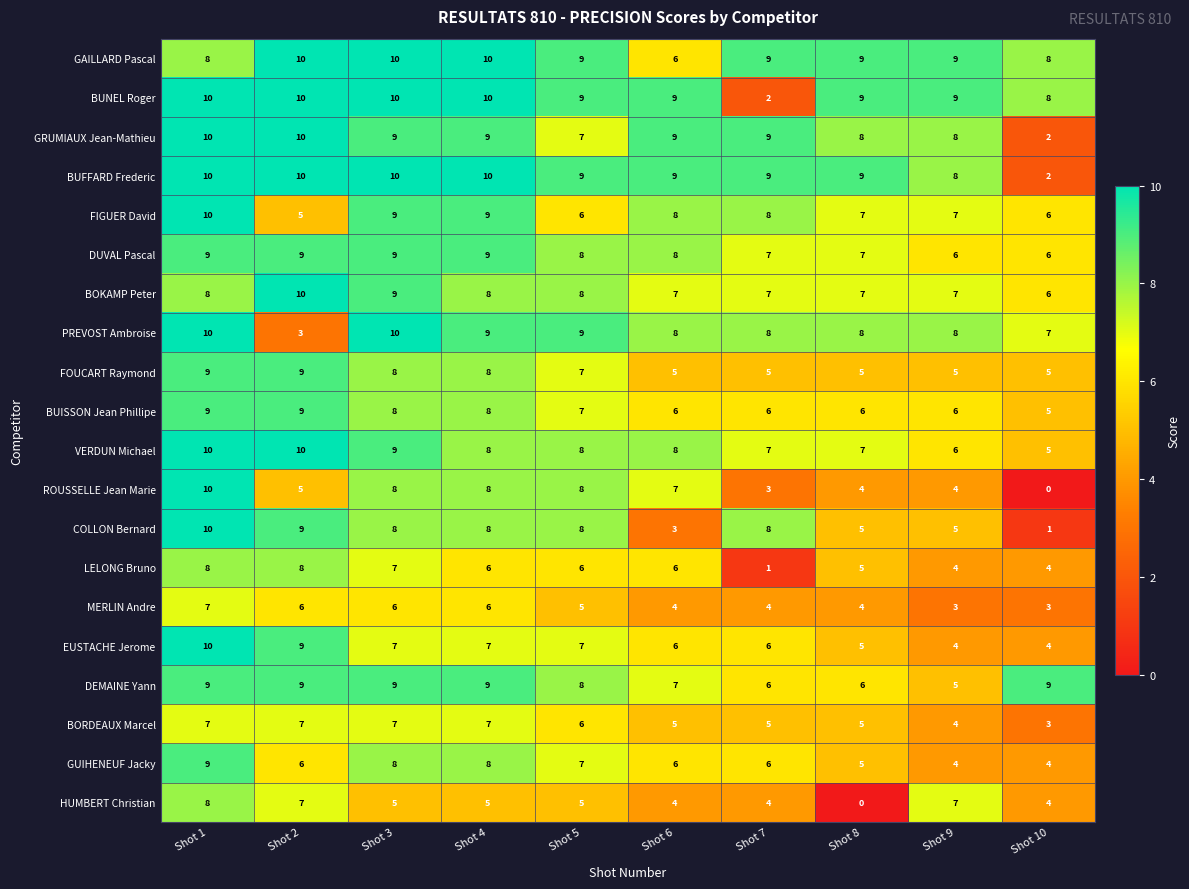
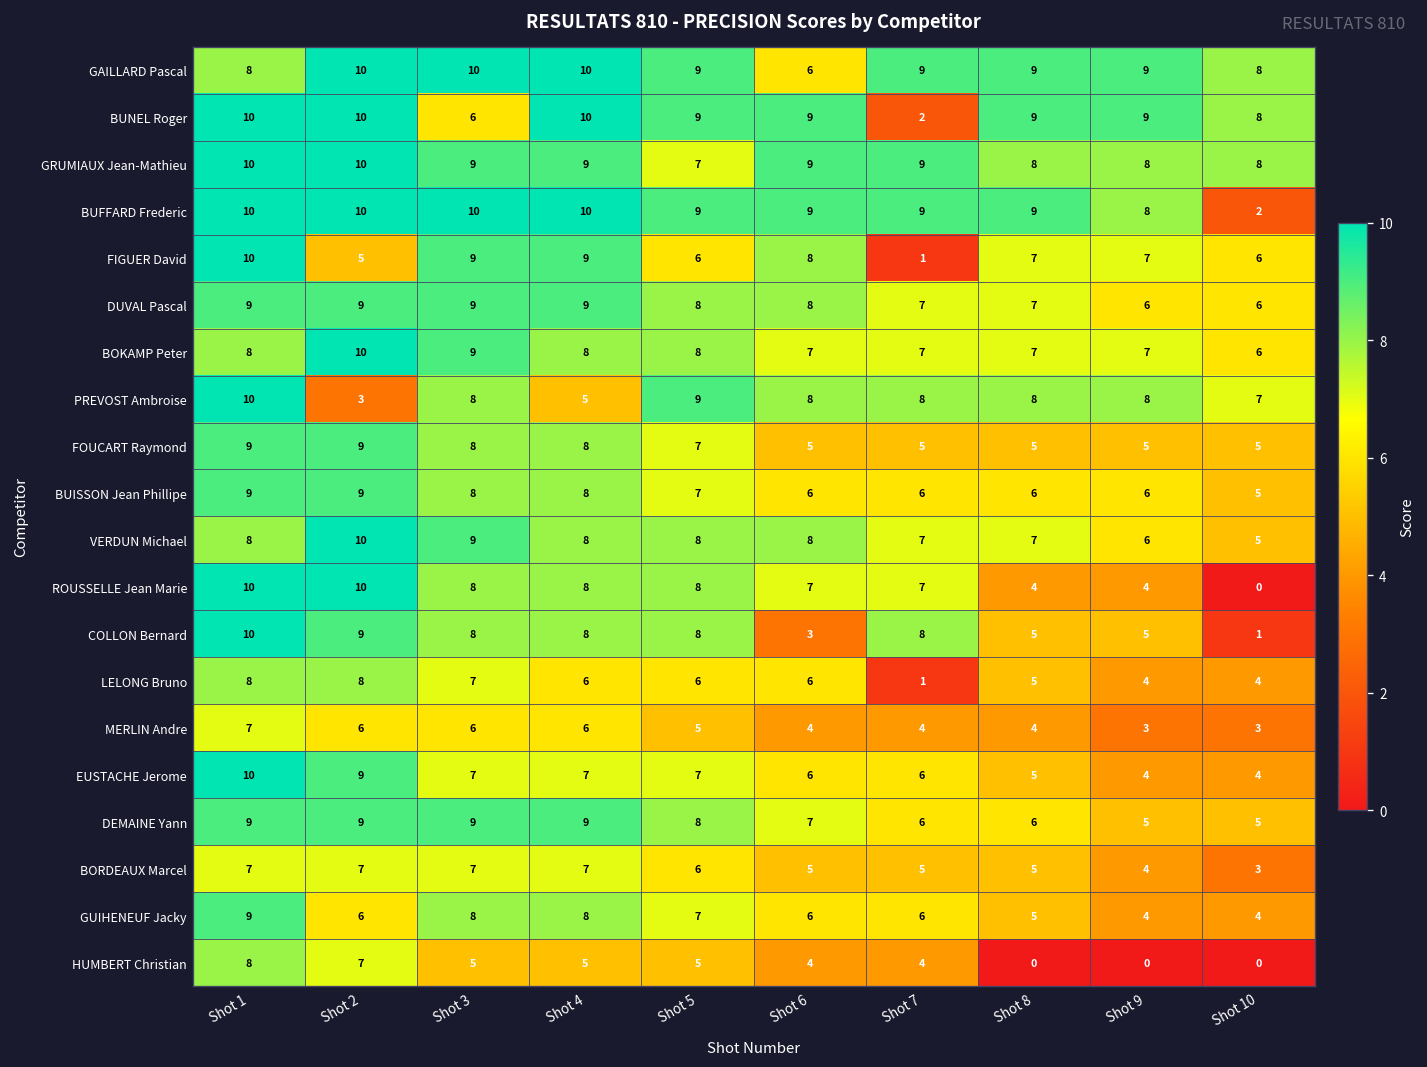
  {
    "GAILLARD Pascal": {
      "Shot 1": 8,
      "Shot 2": 10,
      "Shot 3": 10,
      "Shot 4": 10,
      "Shot 5": 9,
      "Shot 6": 6,
      "Shot 7": 9,
      "Shot 8": 9,
      "Shot 9": 9,
      "Shot 10": 8
    },
    "BUNEL Roger": {
      "Shot 1": 10,
      "Shot 2": 10,
-     "Shot 3": 10,
+     "Shot 3": 6,
      "Shot 4": 10,
      "Shot 5": 9,
      "Shot 6": 9,
      "Shot 7": 2,
      "Shot 8": 9,
      "Shot 9": 9,
      "Shot 10": 8
    },
    "GRUMIAUX Jean-Mathieu": {
      "Shot 1": 10,
      "Shot 2": 10,
      "Shot 3": 9,
      "Shot 4": 9,
      "Shot 5": 7,
      "Shot 6": 9,
      "Shot 7": 9,
      "Shot 8": 8,
      "Shot 9": 8,
-     "Shot 10": 2
+     "Shot 10": 8
    },
    "BUFFARD Frederic": {
      "Shot 1": 10,
      "Shot 2": 10,
      "Shot 3": 10,
      "Shot 4": 10,
      "Shot 5": 9,
      "Shot 6": 9,
      "Shot 7": 9,
      "Shot 8": 9,
      "Shot 9": 8,
      "Shot 10": 2
    },
    "FIGUER David": {
      "Shot 1": 10,
      "Shot 2": 5,
      "Shot 3": 9,
      "Shot 4": 9,
      "Shot 5": 6,
      "Shot 6": 8,
-     "Shot 7": 8,
+     "Shot 7": 1,
      "Shot 8": 7,
      "Shot 9": 7,
      "Shot 10": 6
    },
    "DUVAL Pascal": {
      "Shot 1": 9,
      "Shot 2": 9,
      "Shot 3": 9,
      "Shot 4": 9,
      "Shot 5": 8,
      "Shot 6": 8,
      "Shot 7": 7,
      "Shot 8": 7,
      "Shot 9": 6,
      "Shot 10": 6
    },
    "BOKAMP Peter": {
      "Shot 1": 8,
      "Shot 2": 10,
      "Shot 3": 9,
      "Shot 4": 8,
      "Shot 5": 8,
      "Shot 6": 7,
      "Shot 7": 7,
      "Shot 8": 7,
      "Shot 9": 7,
      "Shot 10": 6
    },
    "PREVOST Ambroise": {
      "Shot 1": 10,
      "Shot 2": 3,
-     "Shot 3": 10,
-     "Shot 4": 9,
+     "Shot 3": 8,
+     "Shot 4": 5,
      "Shot 5": 9,
      "Shot 6": 8,
      "Shot 7": 8,
      "Shot 8": 8,
      "Shot 9": 8,
      "Shot 10": 7
    },
    "FOUCART Raymond": {
      "Shot 1": 9,
      "Shot 2": 9,
      "Shot 3": 8,
      "Shot 4": 8,
      "Shot 5": 7,
      "Shot 6": 5,
      "Shot 7": 5,
      "Shot 8": 5,
      "Shot 9": 5,
      "Shot 10": 5
    },
    "BUISSON Jean Phillipe": {
      "Shot 1": 9,
      "Shot 2": 9,
      "Shot 3": 8,
      "Shot 4": 8,
      "Shot 5": 7,
      "Shot 6": 6,
      "Shot 7": 6,
      "Shot 8": 6,
      "Shot 9": 6,
      "Shot 10": 5
    },
    "VERDUN Michael": {
-     "Shot 1": 10,
+     "Shot 1": 8,
      "Shot 2": 10,
      "Shot 3": 9,
      "Shot 4": 8,
      "Shot 5": 8,
      "Shot 6": 8,
      "Shot 7": 7,
      "Shot 8": 7,
      "Shot 9": 6,
      "Shot 10": 5
    },
    "ROUSSELLE Jean Marie": {
      "Shot 1": 10,
-     "Shot 2": 5,
+     "Shot 2": 10,
      "Shot 3": 8,
      "Shot 4": 8,
      "Shot 5": 8,
      "Shot 6": 7,
-     "Shot 7": 3,
+     "Shot 7": 7,
      "Shot 8": 4,
      "Shot 9": 4,
      "Shot 10": 0
    },
    "COLLON Bernard": {
      "Shot 1": 10,
      "Shot 2": 9,
      "Shot 3": 8,
      "Shot 4": 8,
      "Shot 5": 8,
      "Shot 6": 3,
      "Shot 7": 8,
      "Shot 8": 5,
      "Shot 9": 5,
      "Shot 10": 1
    },
    "LELONG Bruno": {
      "Shot 1": 8,
      "Shot 2": 8,
      "Shot 3": 7,
      "Shot 4": 6,
      "Shot 5": 6,
      "Shot 6": 6,
      "Shot 7": 1,
      "Shot 8": 5,
      "Shot 9": 4,
      "Shot 10": 4
    },
    "MERLIN Andre": {
      "Shot 1": 7,
      "Shot 2": 6,
      "Shot 3": 6,
      "Shot 4": 6,
      "Shot 5": 5,
      "Shot 6": 4,
      "Shot 7": 4,
      "Shot 8": 4,
      "Shot 9": 3,
      "Shot 10": 3
    },
    "EUSTACHE Jerome": {
      "Shot 1": 10,
      "Shot 2": 9,
      "Shot 3": 7,
      "Shot 4": 7,
      "Shot 5": 7,
      "Shot 6": 6,
      "Shot 7": 6,
      "Shot 8": 5,
      "Shot 9": 4,
      "Shot 10": 4
    },
    "DEMAINE Yann": {
      "Shot 1": 9,
      "Shot 2": 9,
      "Shot 3": 9,
      "Shot 4": 9,
      "Shot 5": 8,
      "Shot 6": 7,
      "Shot 7": 6,
      "Shot 8": 6,
      "Shot 9": 5,
-     "Shot 10": 9
+     "Shot 10": 5
    },
    "BORDEAUX Marcel": {
      "Shot 1": 7,
      "Shot 2": 7,
      "Shot 3": 7,
      "Shot 4": 7,
      "Shot 5": 6,
      "Shot 6": 5,
      "Shot 7": 5,
      "Shot 8": 5,
      "Shot 9": 4,
      "Shot 10": 3
    },
    "GUIHENEUF Jacky": {
      "Shot 1": 9,
      "Shot 2": 6,
      "Shot 3": 8,
      "Shot 4": 8,
      "Shot 5": 7,
      "Shot 6": 6,
      "Shot 7": 6,
      "Shot 8": 5,
      "Shot 9": 4,
      "Shot 10": 4
    },
    "HUMBERT Christian": {
      "Shot 1": 8,
      "Shot 2": 7,
      "Shot 3": 5,
      "Shot 4": 5,
      "Shot 5": 5,
      "Shot 6": 4,
      "Shot 7": 4,
      "Shot 8": 0,
-     "Shot 9": 7,
-     "Shot 10": 4
+     "Shot 9": 0,
+     "Shot 10": 0
    }
  }
